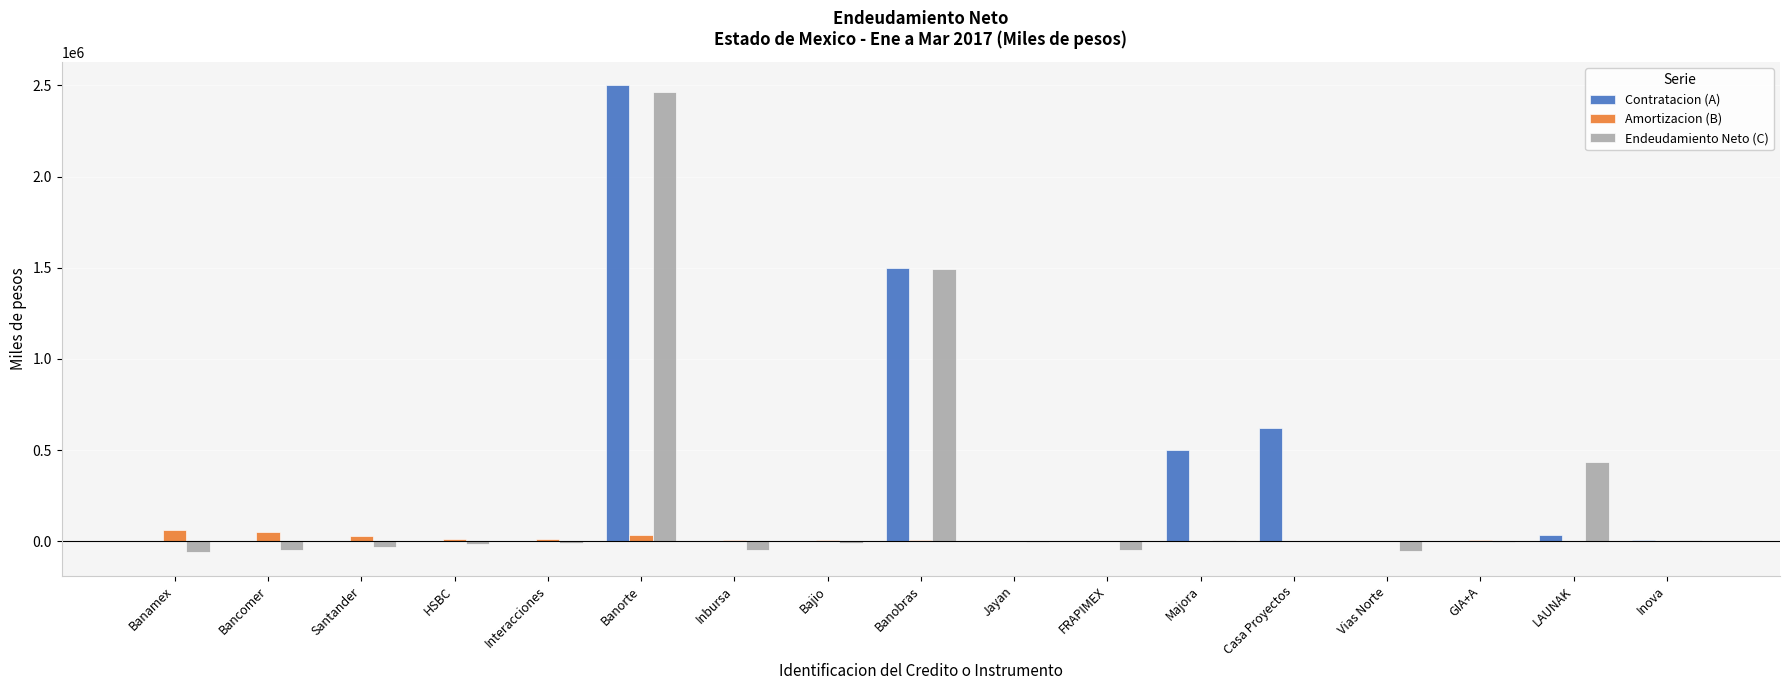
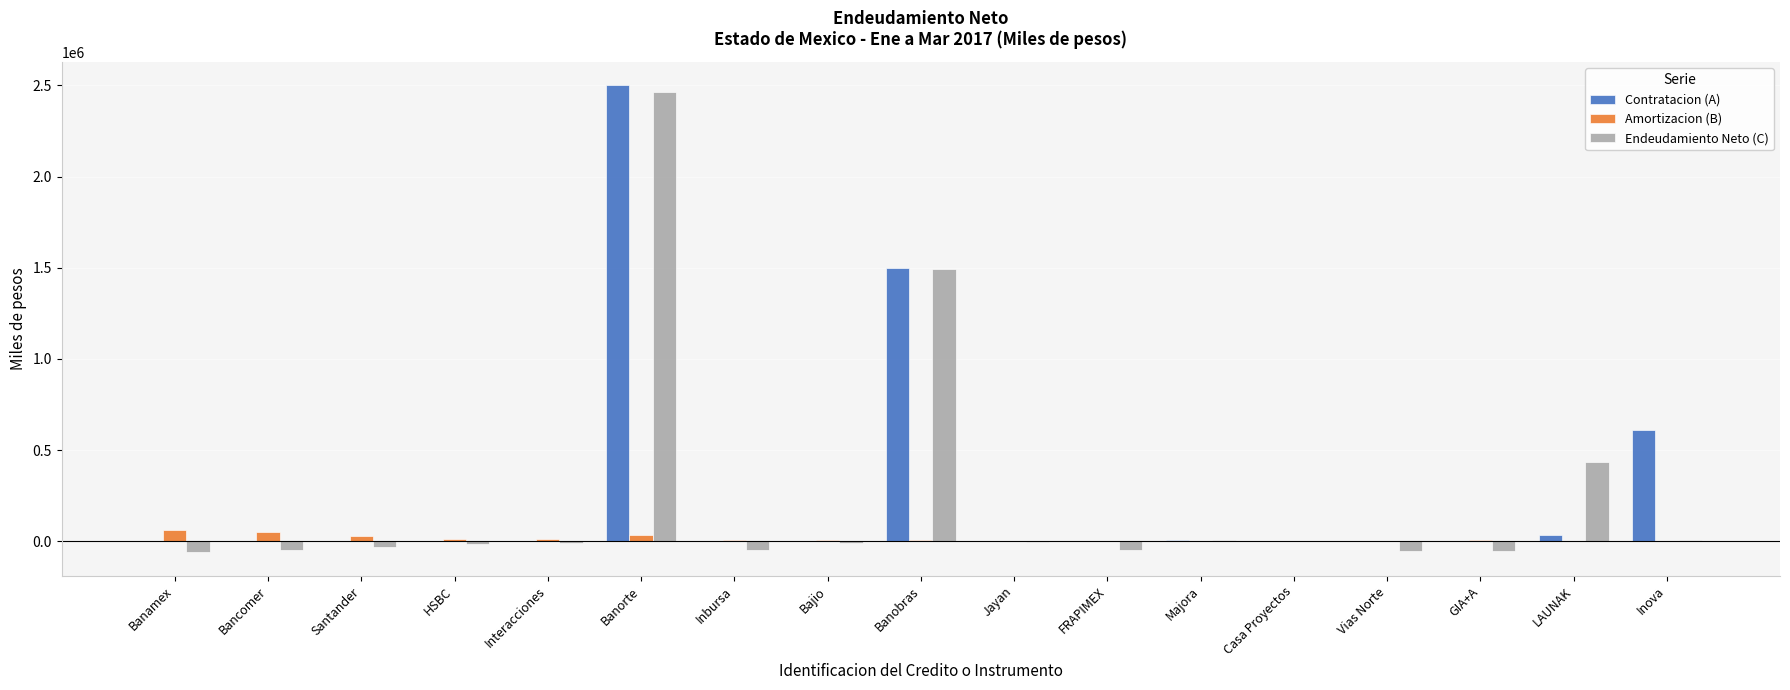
  {
    "Contratacion (A)": {
      "Banamex": 0,
      "Bancomer": 0,
      "Santander": 0,
      "HSBC": 0,
      "Interacciones": 0,
      "Banorte": 2500000,
      "Inbursa": 0,
      "Bajio": 0,
      "Banobras": 1500000,
      "Jayan": 0,
-     "Majora": 500000,
-     "Casa Proyectos": 620000,
+     "Majora": 10000,
+     "Casa Proyectos": 0,
      "Vias Norte": 0,
      "GIA+A": 0,
      "LAUNAK": 30000,
-     "Inova": 0
+     "Inova": 610000
    },
    "Amortizacion (B)": {
      "Banamex": 60000,
      "Bancomer": 50000,
      "Santander": 30000,
      "HSBC": 10000,
      "Banorte": 30000,
      "Majora": 0,
      "Casa Proyectos": 0,
      "LAUNAK": 0,
      "Inova": 0
    },
    "Endeudamiento Neto (C)": {
      "Banamex": -60000,
      "Bancomer": -50000,
      "Santander": -30000,
      "HSBC": -10000,
      "Banorte": 2470000,
      "Inbursa": -50000,
      "Banobras": 1490000,
      "FRAPIMEX": -50000,
      "Vias Norte": -50000,
-     "GIA+A": -10000,
+     "GIA+A": -50000,
      "LAUNAK": 430000
    }
  }
